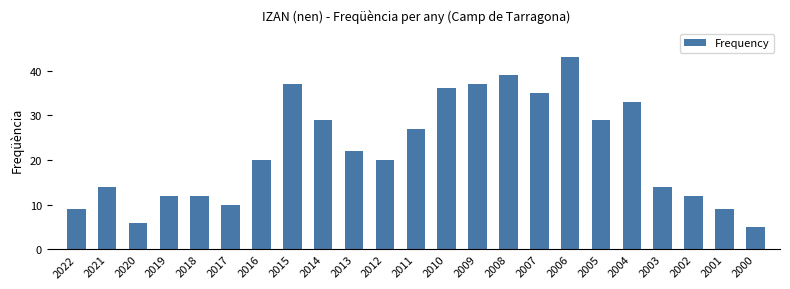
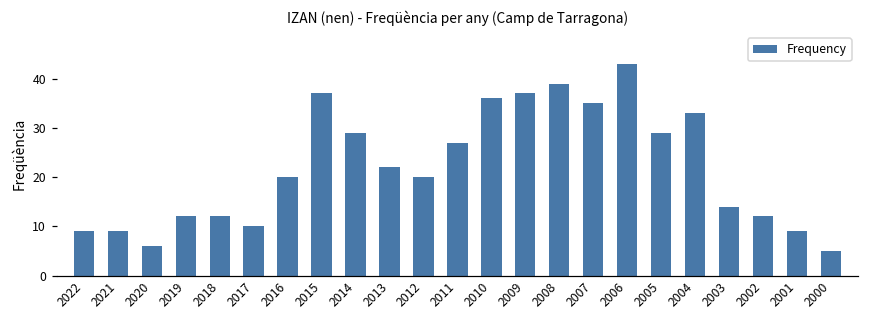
  {
    "2022": 9,
-   "2021": 14,
+   "2021": 9,
    "2020": 6,
    "2019": 12,
    "2018": 12,
    "2017": 10,
    "2016": 20,
    "2015": 37,
    "2014": 29,
    "2013": 22,
    "2012": 20,
    "2011": 27,
    "2010": 36,
    "2009": 37,
    "2008": 39,
    "2007": 35,
    "2006": 43,
    "2005": 29,
    "2004": 33,
    "2003": 14,
    "2002": 12,
    "2001": 9,
    "2000": 5
  }
